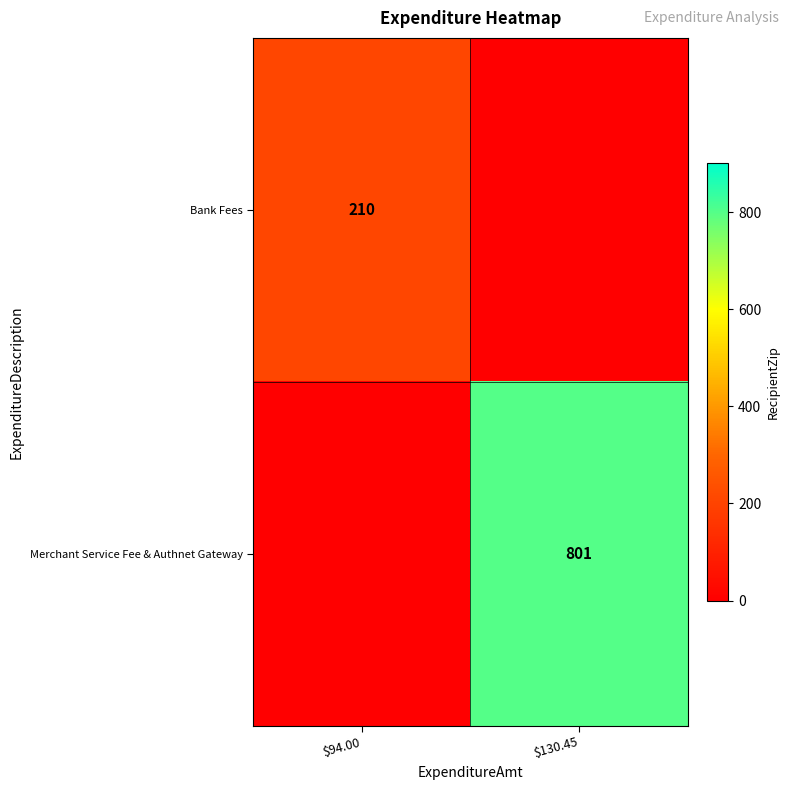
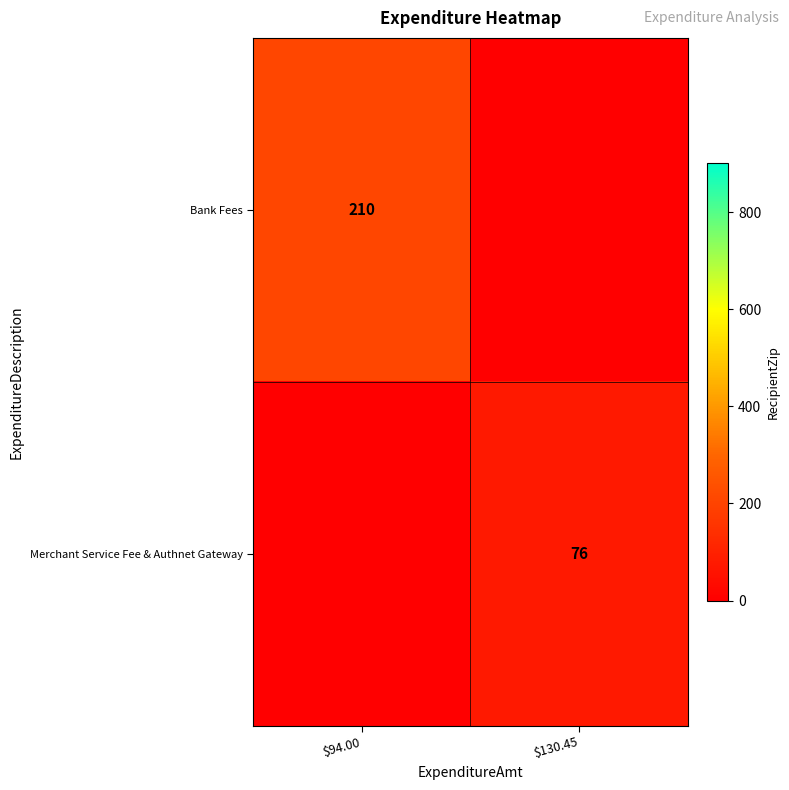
  {
    "Bank Fees": {
      "$94.00": 210
    },
    "Merchant Service Fee & Authnet Gateway": {
-     "$130.45": 801
+     "$130.45": 76
    }
  }
